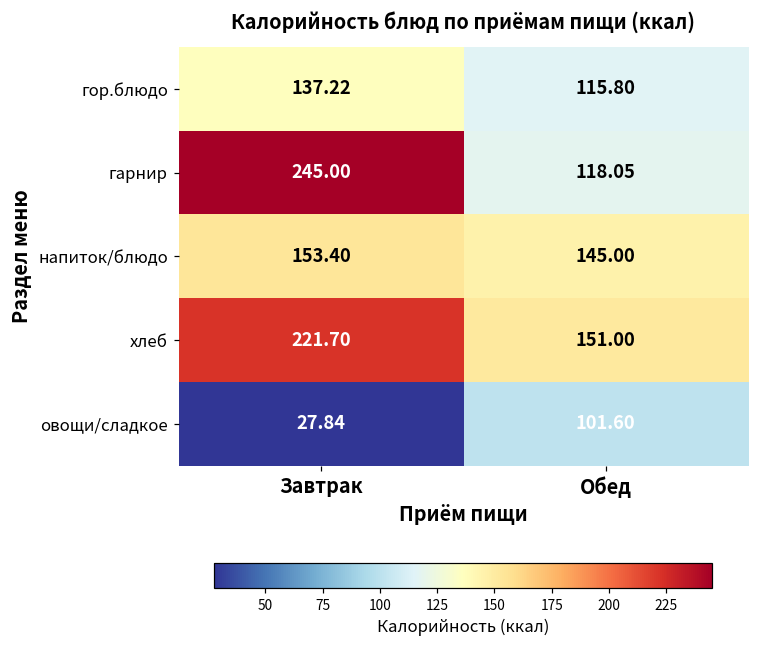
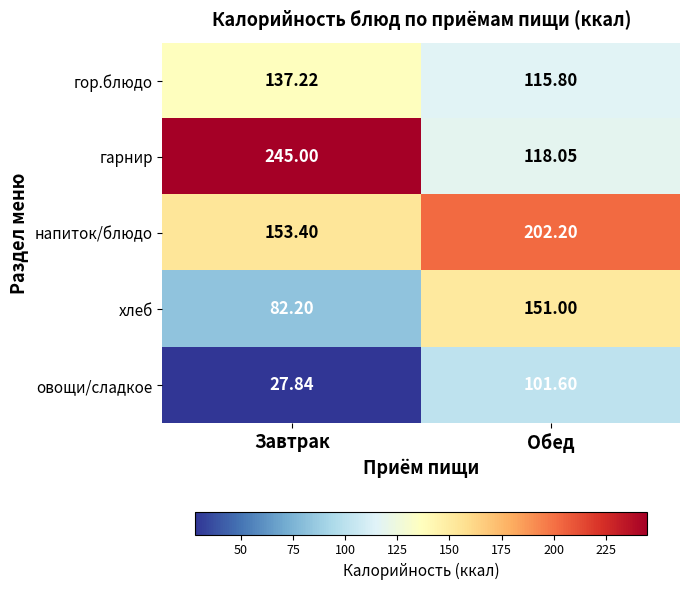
  {
    "гор.блюдо": {
      "Завтрак": 137.22,
      "Обед": 115.80
    },
    "гарнир": {
      "Завтрак": 245.00,
      "Обед": 118.05
    },
    "напиток/блюдо": {
      "Завтрак": 153.40,
-     "Обед": 145.00
+     "Обед": 202.20
    },
    "хлеб": {
-     "Завтрак": 221.70,
+     "Завтрак": 82.20,
      "Обед": 151.00
    },
    "овощи/сладкое": {
      "Завтрак": 27.84,
      "Обед": 101.60
    }
  }
